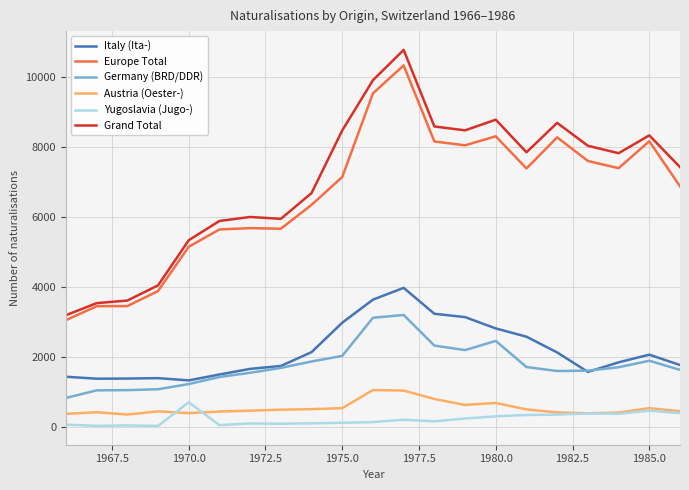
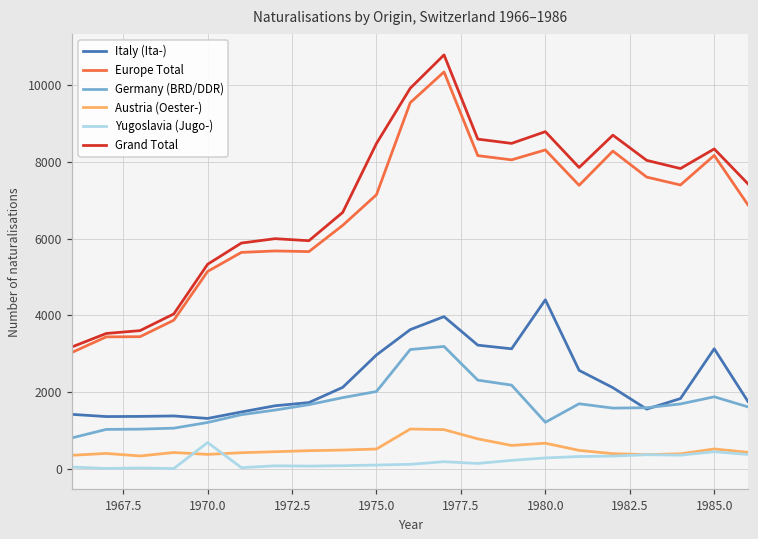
  {
    "Italy (Ita-)": {
      "1970.0": 1300,
      "1975.0": 3000,
-     "1980.0": 2800,
-     "1985.0": 2100
+     "1980.0": 4400,
+     "1985.0": 3100
    },
    "Europe Total": {
      "1970.0": 5100,
      "1975.0": 7100,
      "1980.0": 8300,
      "1985.0": 8200
    },
    "Germany (BRD/DDR)": {
      "1970.0": 1200,
      "1975.0": 2000,
-     "1980.0": 2500,
+     "1980.0": 1200,
      "1985.0": 1900
    },
    "Austria (Oester-)": {
      "1970.0": 400,
      "1975.0": 500,
      "1980.0": 700
    },
    "Yugoslavia (Jugo-)": {
      "1970.0": 700,
      "1975.0": 100,
      "1980.0": 300
    },
    "Grand Total": {
      "1970.0": 5300,
      "1975.0": 8500,
      "1980.0": 8800,
      "1985.0": 8300
    }
  }
